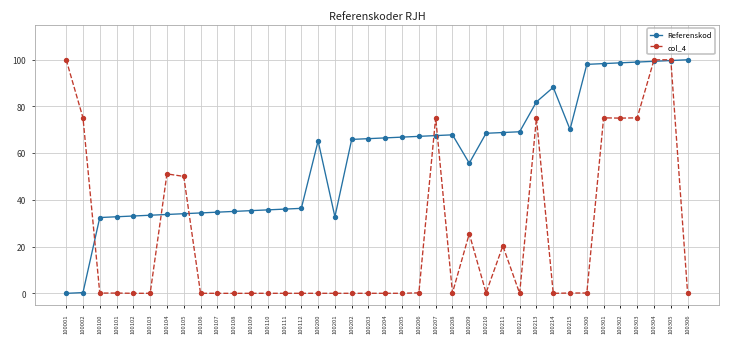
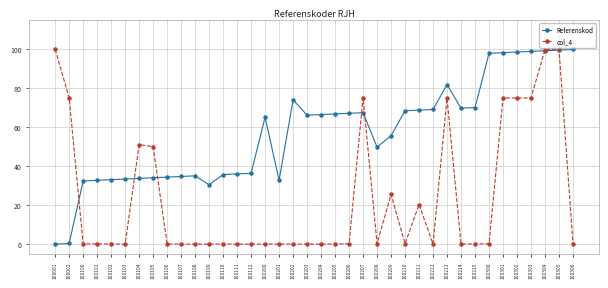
  {
    "Referenskod": {
      "100001": 0,
      "100002": 0,
      "100100": 32,
      "100101": 33,
      "100102": 33,
      "100103": 33,
      "100104": 34,
      "100105": 34,
      "100106": 34,
      "100107": 35,
      "100108": 35,
-     "100109": 35,
+     "100109": 30,
      "100110": 36,
      "100111": 36,
      "100112": 36,
      "100200": 65,
      "100201": 33,
-     "100202": 66,
+     "100202": 74,
      "100203": 66,
      "100204": 67,
      "100205": 67,
      "100206": 67,
      "100207": 68,
-     "100208": 68,
+     "100208": 50,
      "100209": 56,
      "100210": 69,
      "100211": 69,
      "100212": 69,
      "100213": 82,
-     "100214": 88,
+     "100214": 70,
      "100215": 70,
      "100300": 98,
      "100301": 98,
      "100302": 99,
      "100303": 99,
      "100306": 100
    },
    "col_4": {
      "100001": 100,
      "100002": 75,
      "100100": 0,
      "100101": 0,
      "100102": 0,
      "100103": 0,
      "100104": 51,
      "100105": 50,
      "100106": 0,
      "100107": 0,
      "100108": 0,
      "100109": 0,
      "100110": 0,
      "100111": 0,
      "100112": 0,
      "100200": 0,
      "100201": 0,
      "100202": 0,
      "100203": 0,
      "100204": 0,
      "100205": 0,
      "100206": 0,
      "100207": 75,
      "100208": 0,
      "100209": 26,
      "100210": 0,
      "100211": 20,
      "100212": 0,
      "100213": 75,
      "100214": 0,
      "100215": 0,
      "100300": 0,
      "100301": 75,
      "100302": 75,
      "100303": 75,
      "100306": 0
    }
  }
